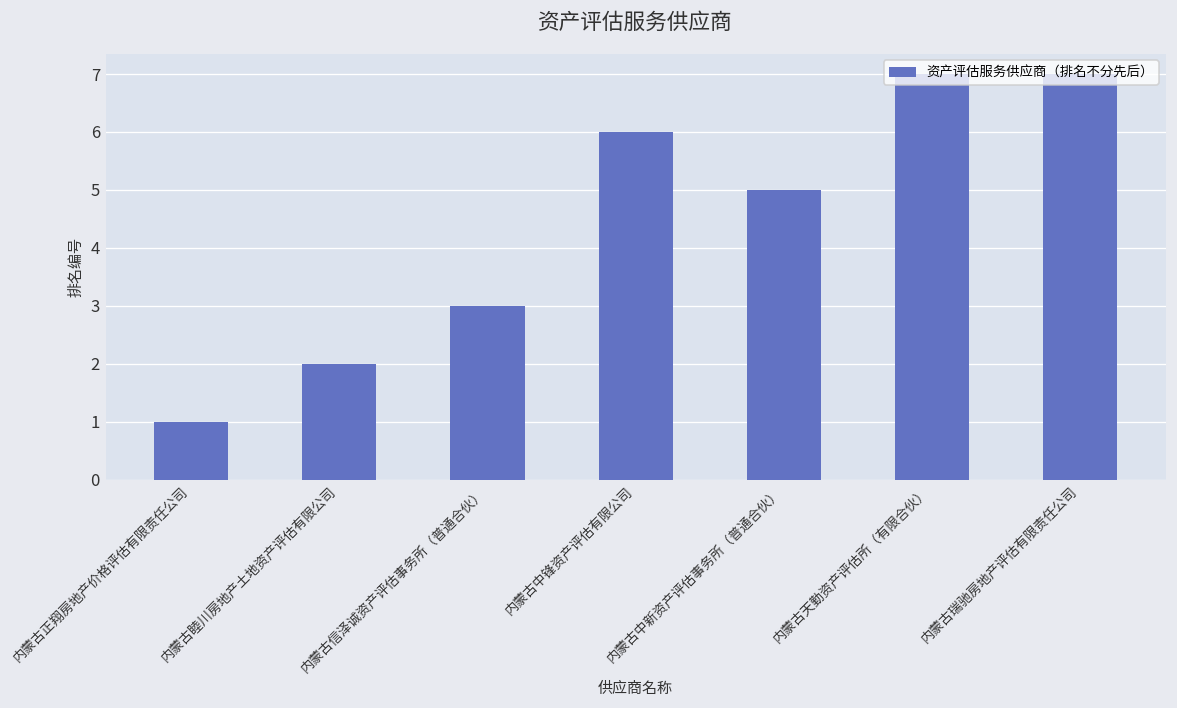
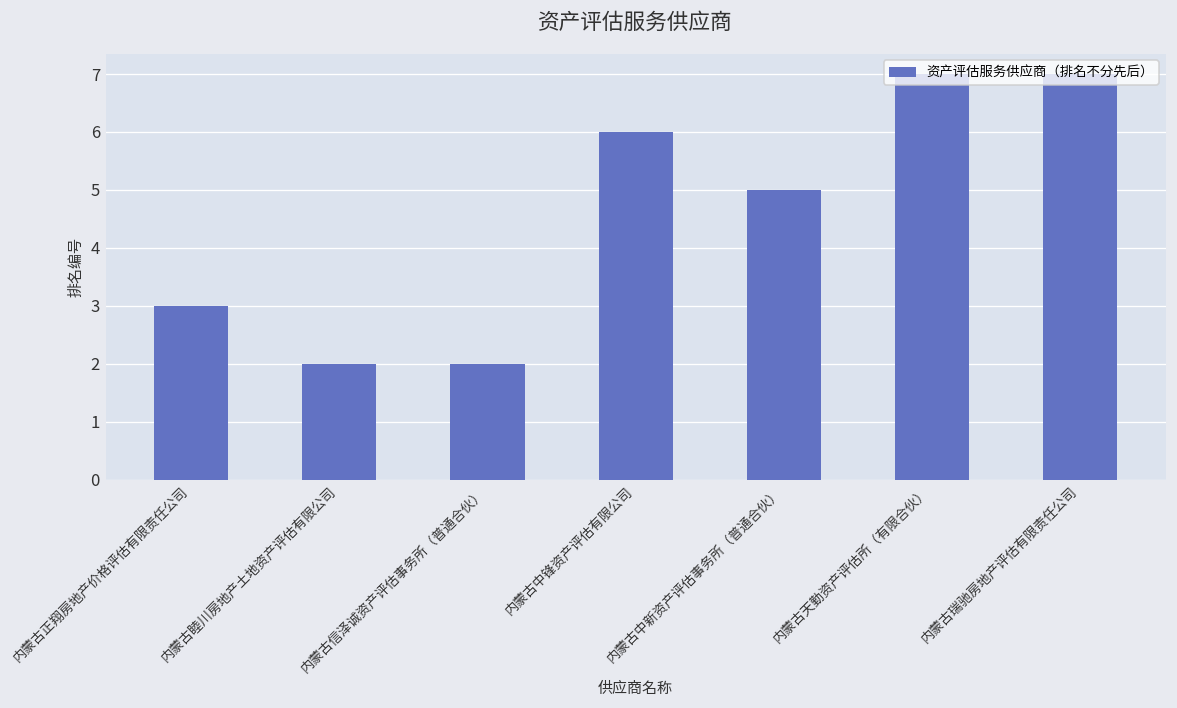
  {
-   "内蒙古正翔房地产价格评估有限责任公司": 1,
+   "内蒙古正翔房地产价格评估有限责任公司": 3,
    "内蒙古睦川房地产土地资产评估有限公司": 2,
-   "内蒙古信泽诚资产评估事务所（普通合伙）": 3,
+   "内蒙古信泽诚资产评估事务所（普通合伙）": 2,
    "内蒙古中锋资产评估有限公司": 6,
    "内蒙古中新资产评估事务所（普通合伙）": 5
  }
